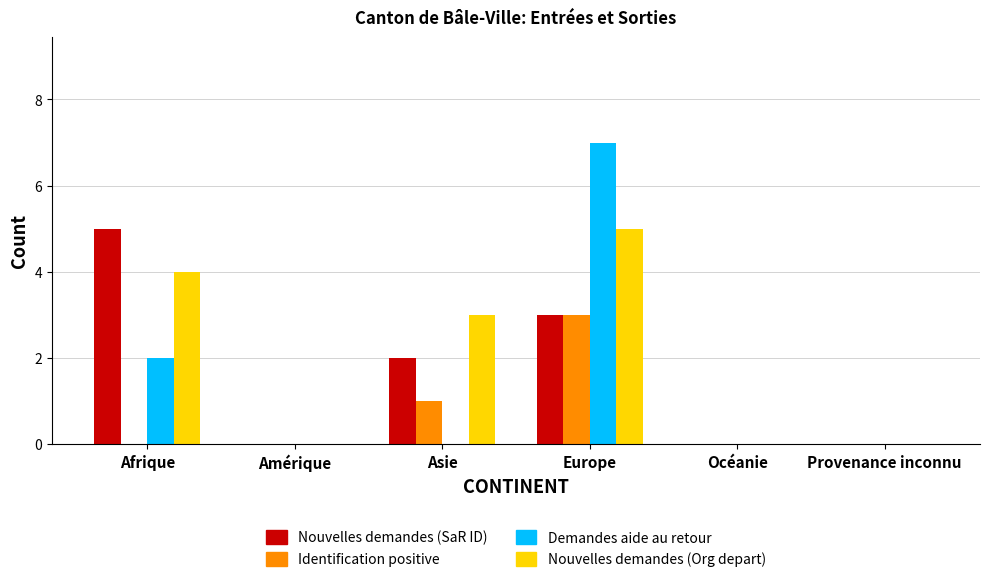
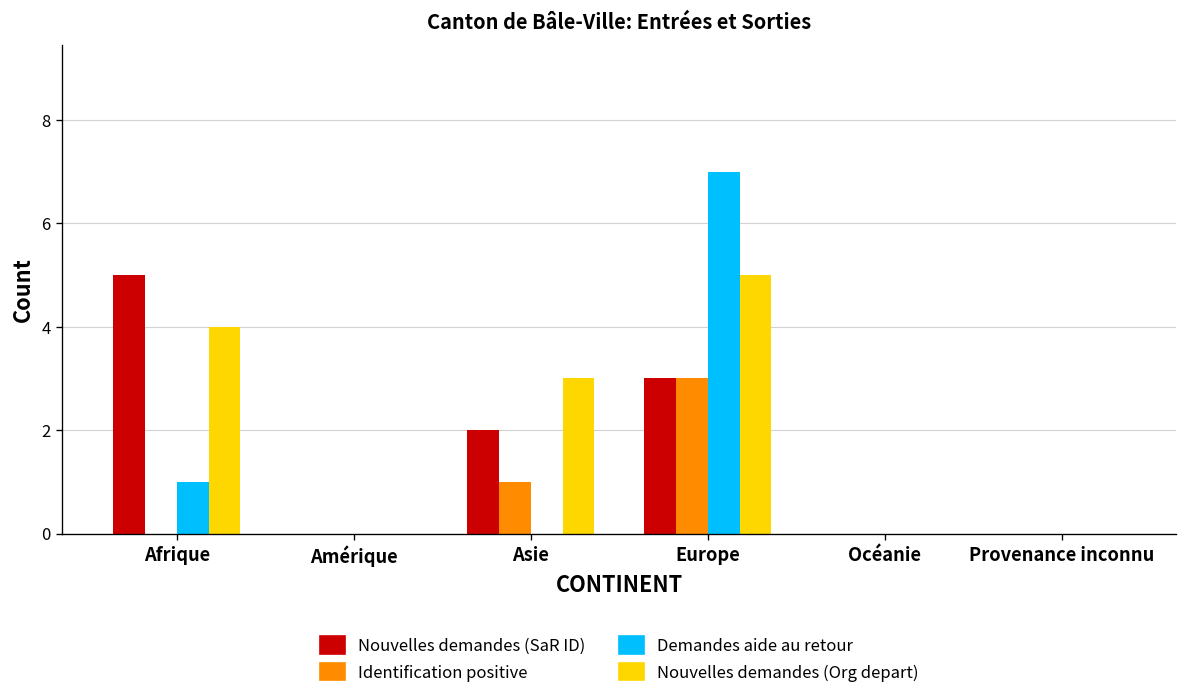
  {
    "Nouvelles demandes (SaR ID)": {
      "Afrique": 5,
      "Amérique": 0,
      "Asie": 2,
      "Europe": 3,
      "Océanie": 0,
      "Provenance inconnu": 0
    },
    "Identification positive": {
      "Afrique": 0,
      "Amérique": 0,
      "Asie": 1,
      "Europe": 3,
      "Océanie": 0,
      "Provenance inconnu": 0
    },
    "Demandes aide au retour": {
-     "Afrique": 2,
+     "Afrique": 1,
      "Amérique": 0,
      "Asie": 0,
      "Europe": 7,
      "Océanie": 0,
      "Provenance inconnu": 0
    },
    "Nouvelles demandes (Org depart)": {
      "Afrique": 4,
      "Amérique": 0,
      "Asie": 3,
      "Europe": 5,
      "Océanie": 0,
      "Provenance inconnu": 0
    }
  }
